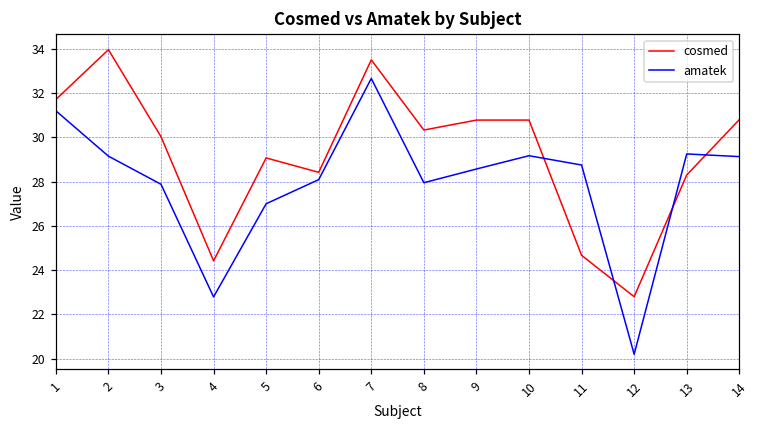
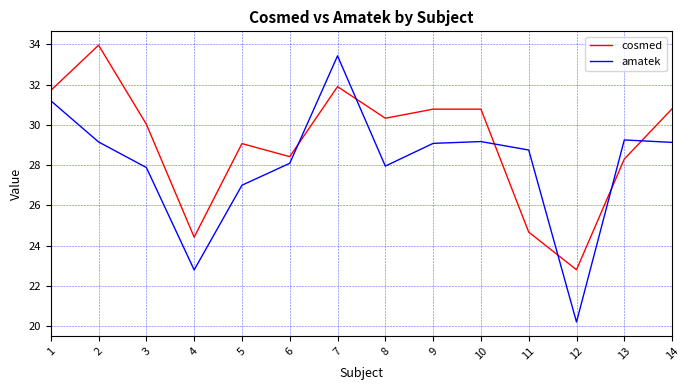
  {
    "cosmed": {
      "1": 31.7,
      "2": 34.0,
      "3": 30.0,
      "4": 24.4,
      "5": 29.1,
      "6": 28.4,
-     "7": 33.5,
+     "7": 31.9,
      "8": 30.3,
      "9": 30.8,
      "10": 30.8,
      "11": 24.7,
      "12": 22.8,
      "13": 28.3,
      "14": 30.8
    },
    "amatek": {
      "1": 31.2,
      "2": 29.2,
      "3": 27.9,
      "4": 22.8,
      "5": 27.0,
      "6": 28.1,
-     "7": 32.7,
+     "7": 33.4,
      "8": 28.0,
-     "9": 28.6,
+     "9": 29.1,
      "10": 29.2,
      "11": 28.8,
      "12": 20.2,
      "13": 29.3,
      "14": 29.1
    }
  }
